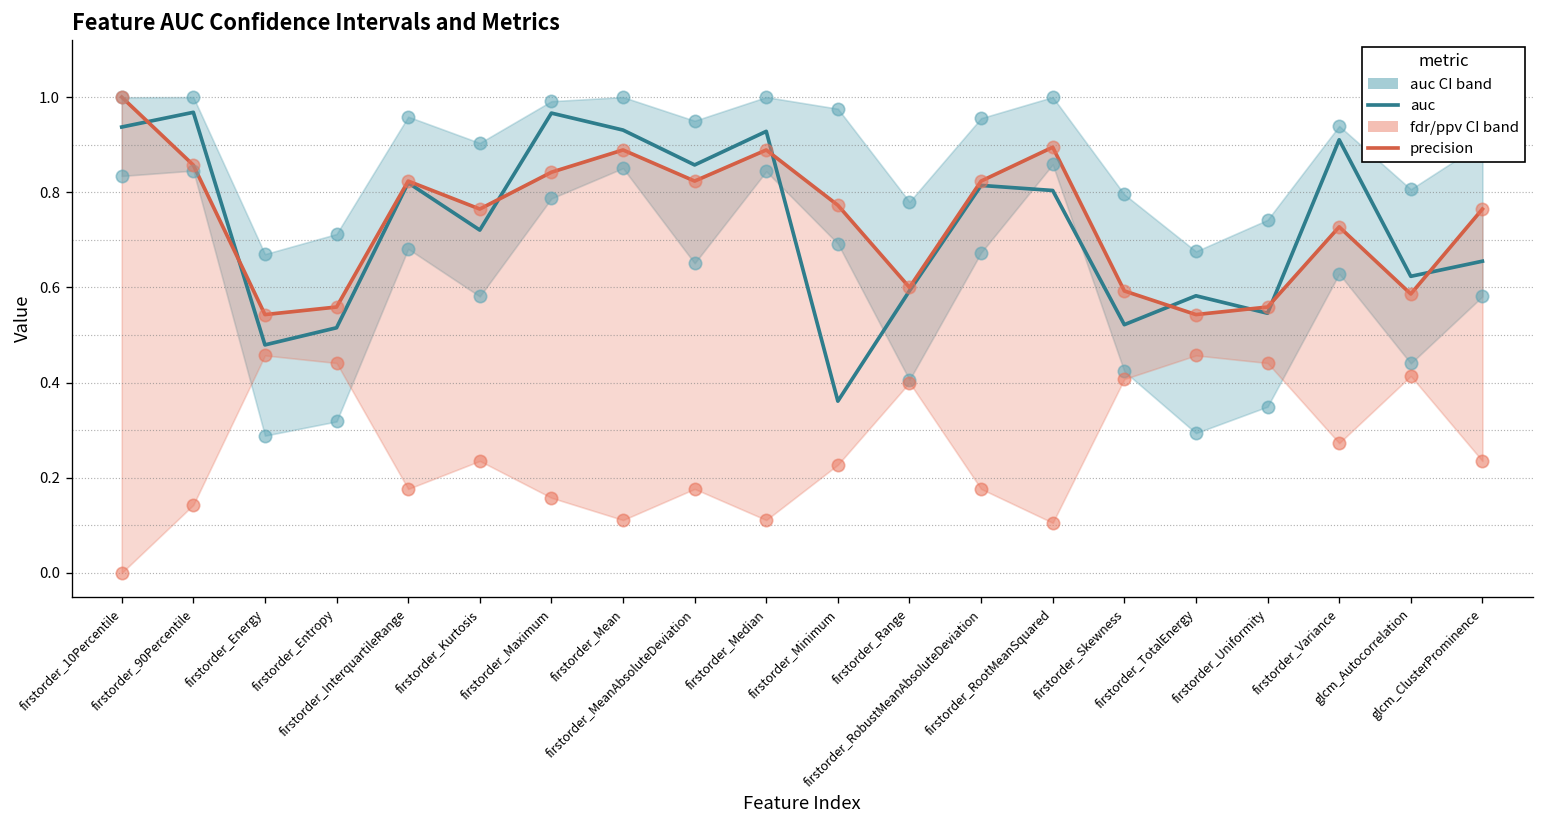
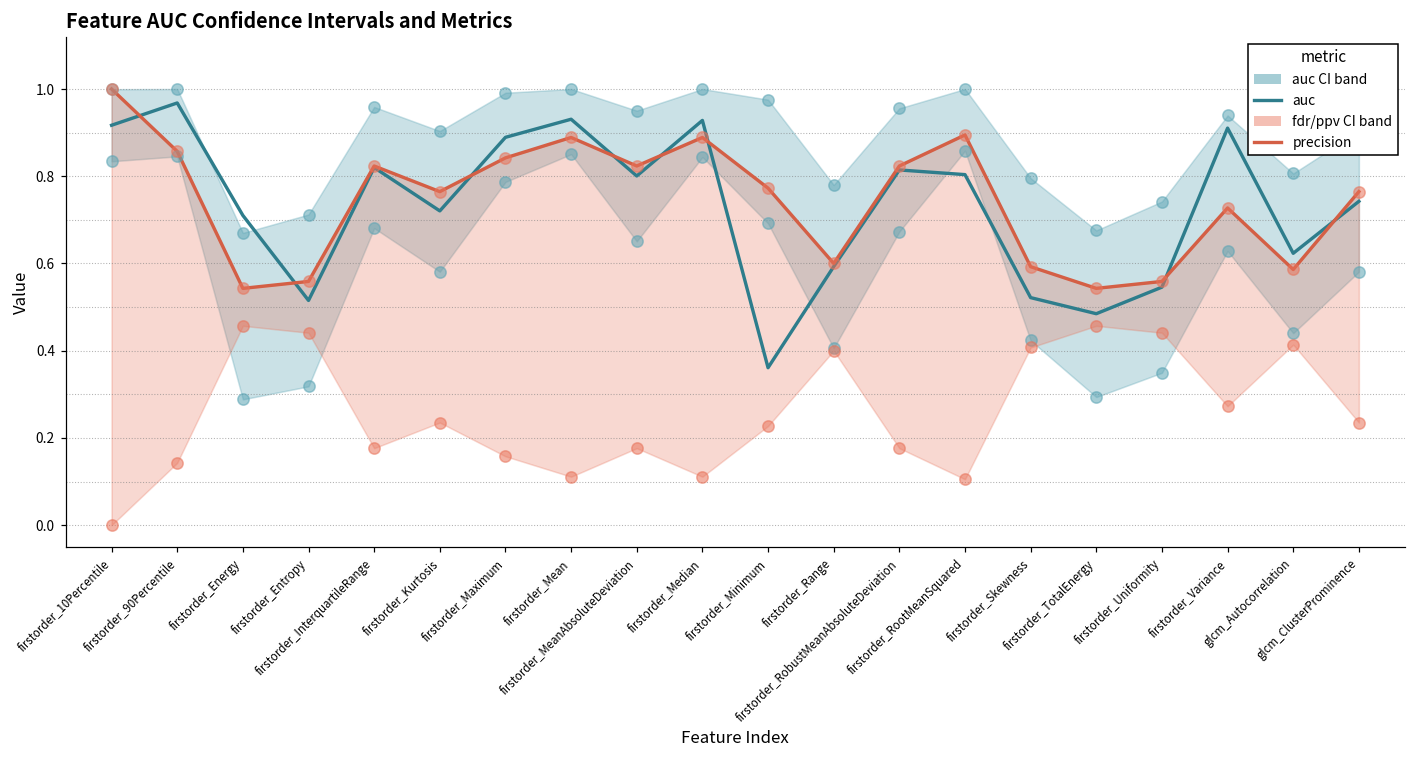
  {
    "auc": {
-     "firstorder_10Percentile": 0.94,
+     "firstorder_10Percentile": 0.92,
      "firstorder_90Percentile": 0.97,
-     "firstorder_Energy": 0.48,
+     "firstorder_Energy": 0.71,
      "firstorder_Entropy": 0.52,
      "firstorder_Kurtosis": 0.72,
-     "firstorder_Maximum": 0.97,
+     "firstorder_Maximum": 0.89,
      "firstorder_Mean": 0.93,
-     "firstorder_MeanAbsoluteDeviation": 0.86,
+     "firstorder_MeanAbsoluteDeviation": 0.80,
      "firstorder_Median": 0.93,
      "firstorder_Minimum": 0.36,
      "firstorder_Range": 0.59,
      "firstorder_RobustMeanAbsoluteDeviation": 0.81,
      "firstorder_RootMeanSquared": 0.80,
      "firstorder_Skewness": 0.52,
-     "firstorder_TotalEnergy": 0.58,
+     "firstorder_TotalEnergy": 0.48,
      "firstorder_Uniformity": 0.55,
      "firstorder_Variance": 0.91,
      "glcm_Autocorrelation": 0.62,
-     "glcm_ClusterProminence": 0.66
+     "glcm_ClusterProminence": 0.74
    }
  }
